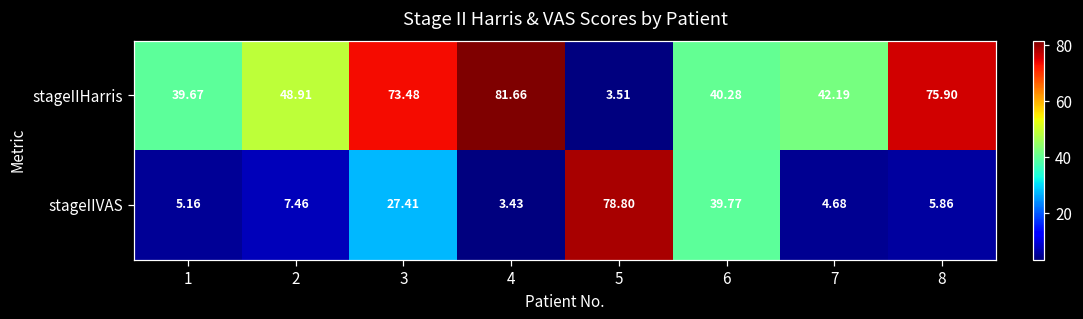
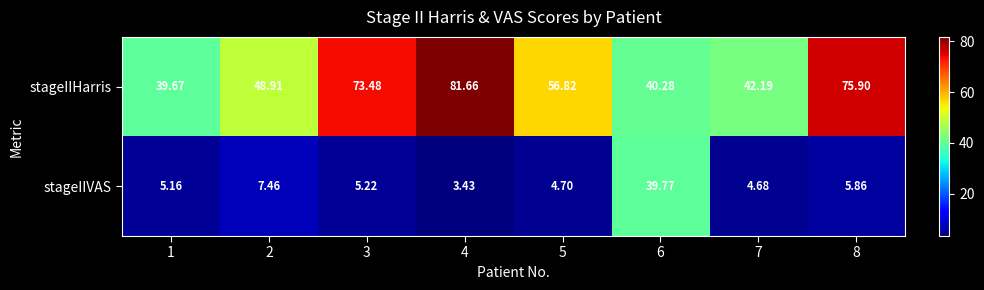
  {
    "stageIIHarris": {
      "1": 39.67,
      "2": 48.91,
      "3": 73.48,
      "4": 81.66,
-     "5": 3.51,
+     "5": 56.82,
      "6": 40.28,
      "7": 42.19,
      "8": 75.90
    },
    "stageIIVAS": {
      "1": 5.16,
      "2": 7.46,
-     "3": 27.41,
+     "3": 5.22,
      "4": 3.43,
-     "5": 78.80,
+     "5": 4.70,
      "6": 39.77,
      "7": 4.68,
      "8": 5.86
    }
  }
